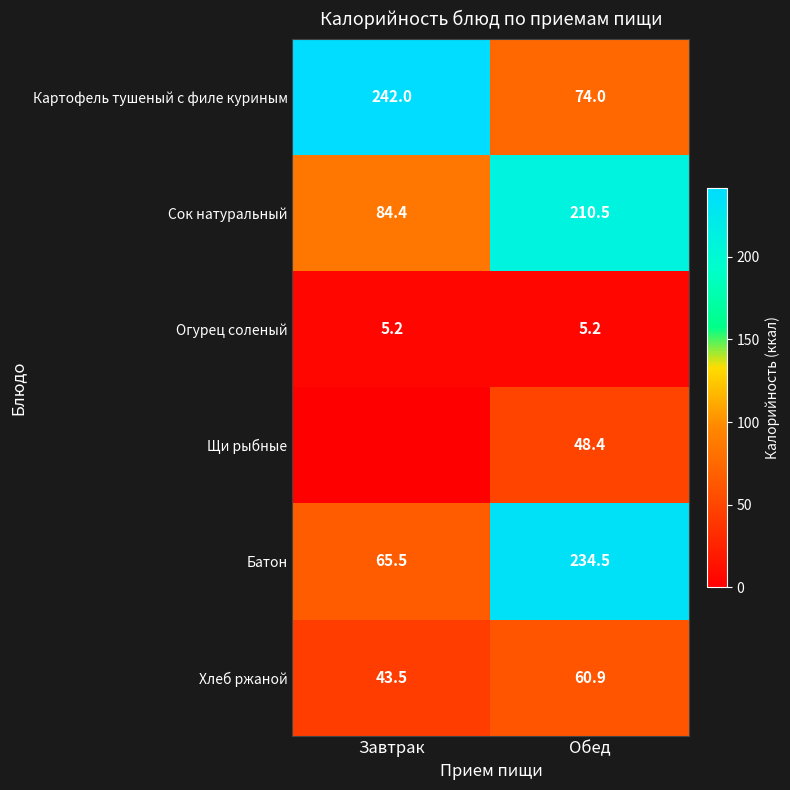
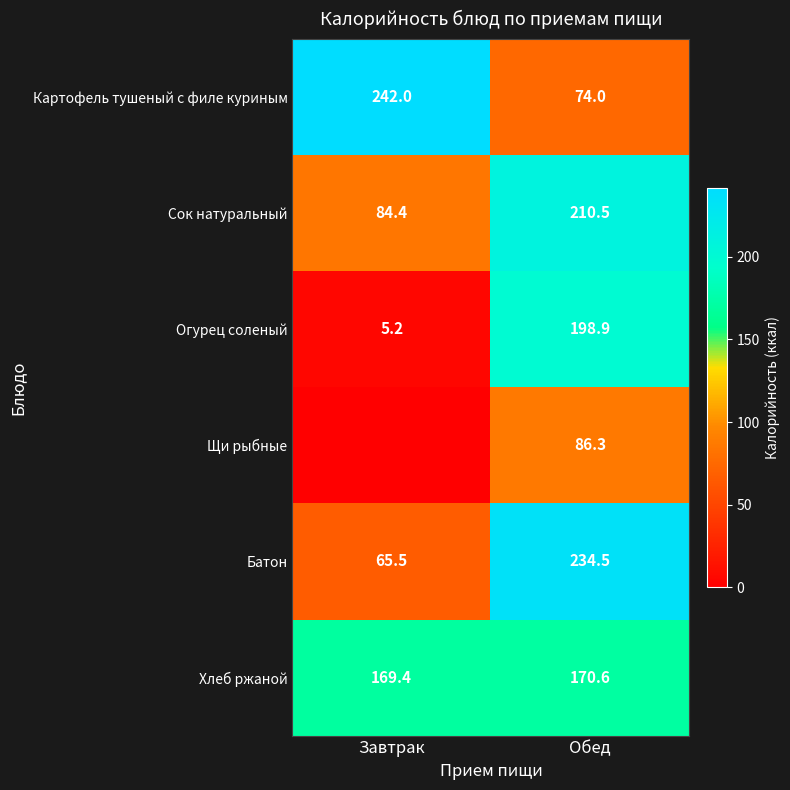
  {
    "Картофель тушеный с филе куриным": {
      "Завтрак": 242.0,
      "Обед": 74.0
    },
    "Сок натуральный": {
      "Завтрак": 84.4,
      "Обед": 210.5
    },
    "Огурец соленый": {
      "Завтрак": 5.2,
-     "Обед": 5.2
+     "Обед": 198.9
    },
    "Щи рыбные": {
-     "Обед": 48.4
+     "Обед": 86.3
    },
    "Батон": {
      "Завтрак": 65.5,
      "Обед": 234.5
    },
    "Хлеб ржаной": {
-     "Завтрак": 43.5,
-     "Обед": 60.9
+     "Завтрак": 169.4,
+     "Обед": 170.6
    }
  }
